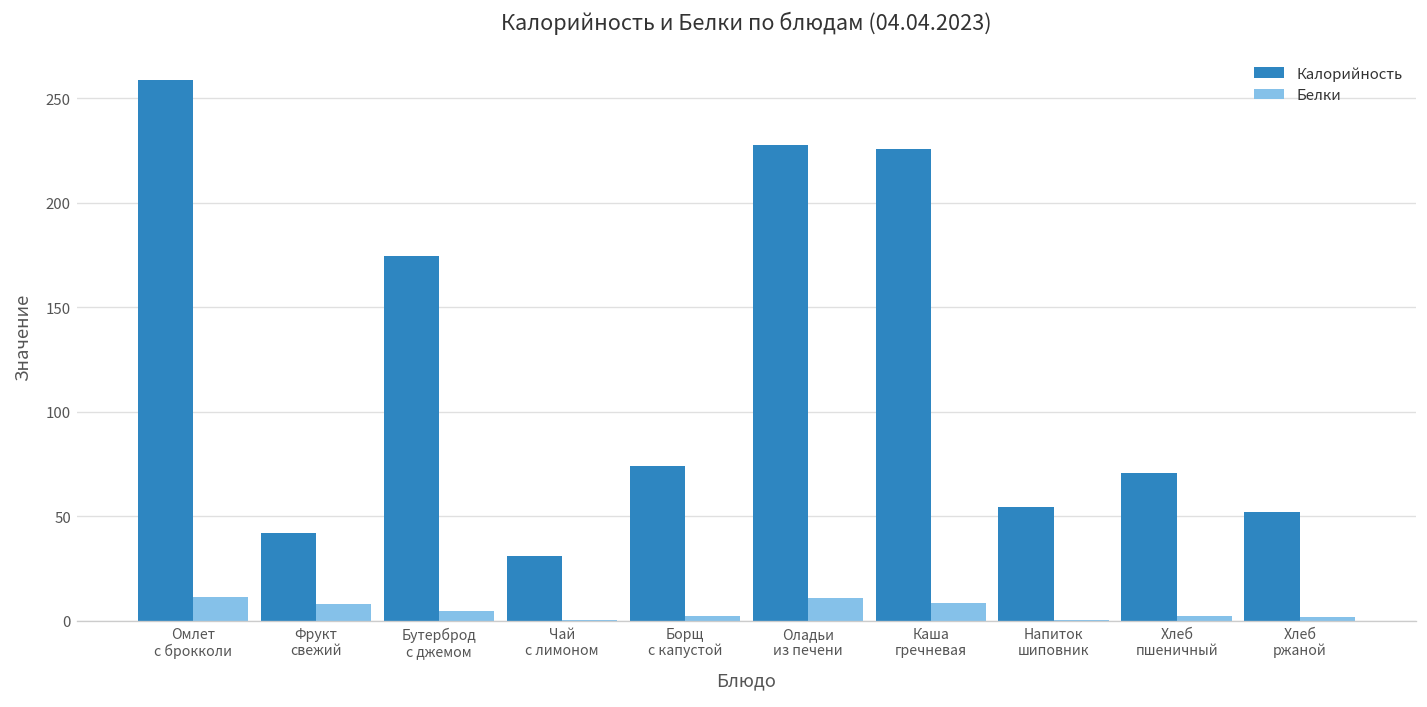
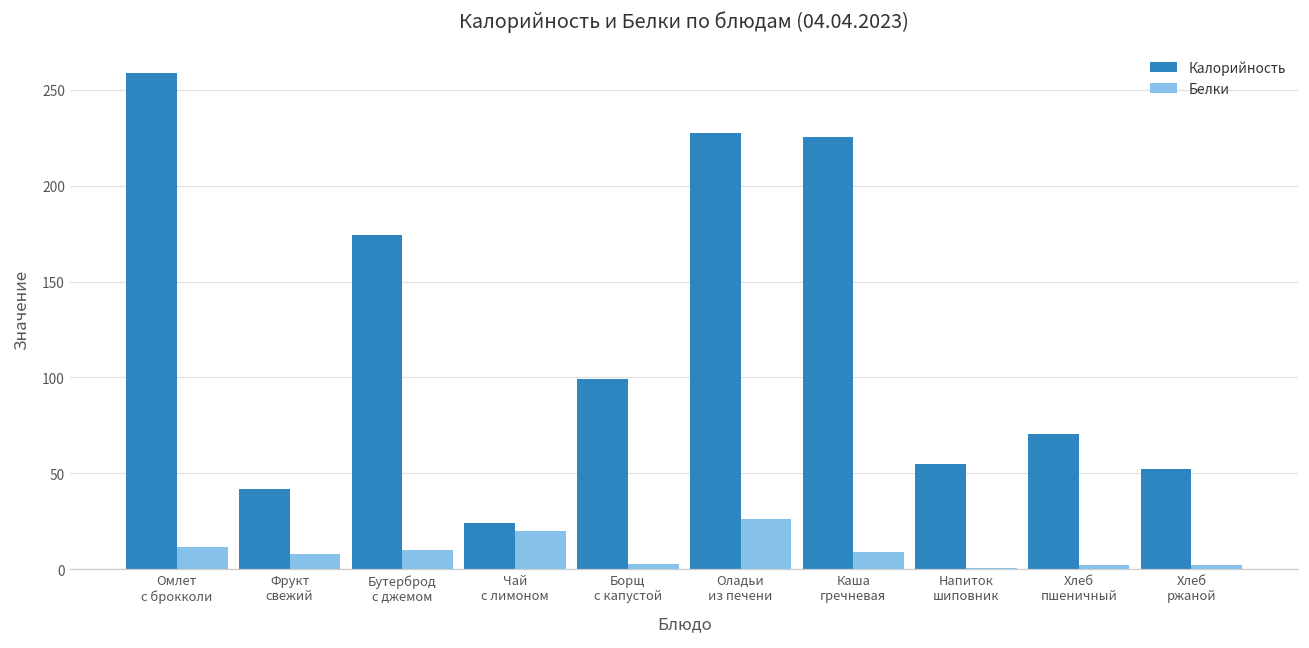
  {
    "Калорийность": {
      "Омлет с брокколи": 259,
      "Фрукт свежий": 42,
      "Бутерброд с джемом": 174,
-     "Чай с лимоном": 31,
-     "Борщ с капустой": 74,
+     "Чай с лимоном": 24,
+     "Борщ с капустой": 99,
      "Оладьи из печени": 227,
      "Каша гречневая": 226,
      "Напиток шиповник": 55,
      "Хлеб пшеничный": 71,
      "Хлеб ржаной": 52
    },
    "Белки": {
      "Омлет с брокколи": 12,
      "Фрукт свежий": 8,
-     "Бутерброд с джемом": 5,
-     "Чай с лимоном": 0,
+     "Бутерброд с джемом": 10,
+     "Чай с лимоном": 20,
      "Борщ с капустой": 3,
-     "Оладьи из печени": 11,
+     "Оладьи из печени": 26,
      "Каша гречневая": 9,
      "Хлеб пшеничный": 2,
      "Хлеб ржаной": 2
    }
  }
